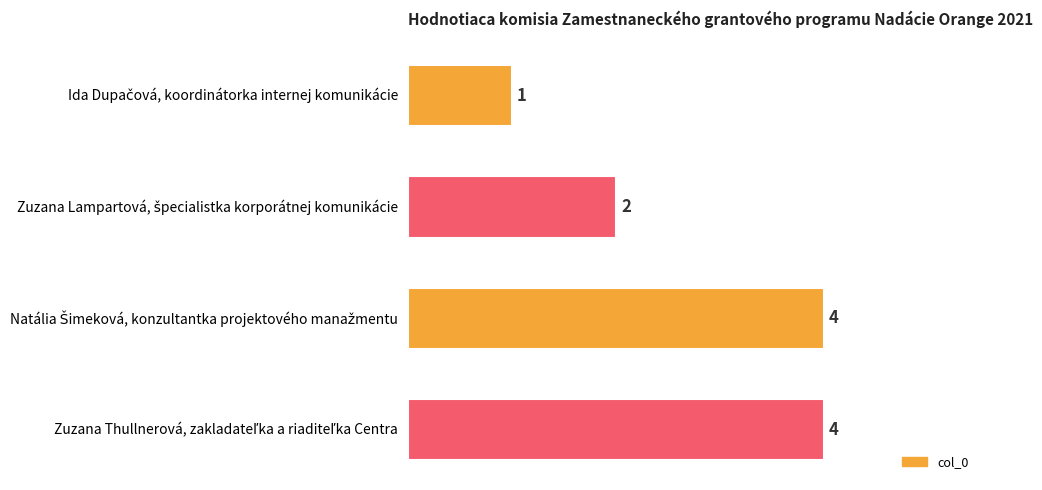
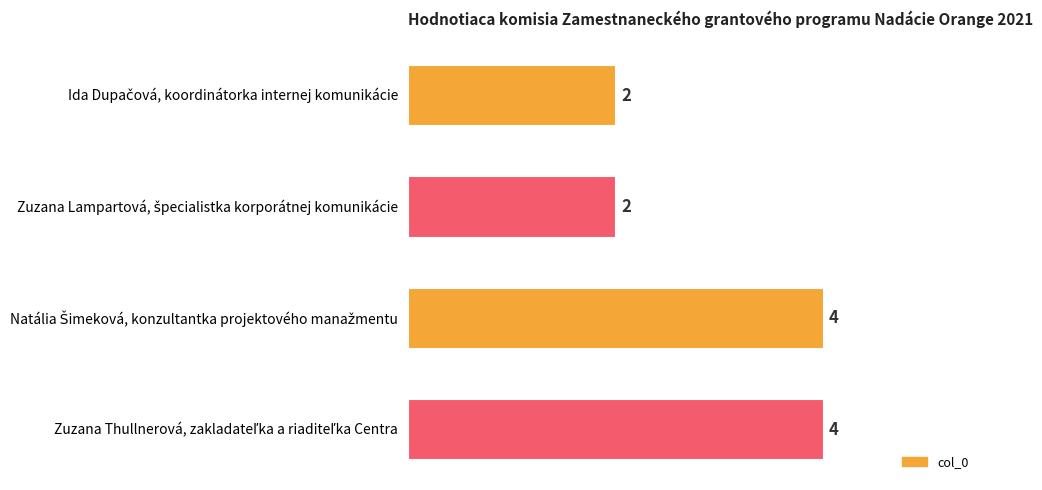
  {
-   "Ida Dupačová, koordinátorka internej komunikácie": 1,
+   "Ida Dupačová, koordinátorka internej komunikácie": 2,
    "Zuzana Lampartová, špecialistka korporátnej komunikácie": 2,
    "Natália Šimeková, konzultantka projektového manažmentu": 4,
    "Zuzana Thullnerová, zakladateľka a riaditeľka Centra": 4
  }
